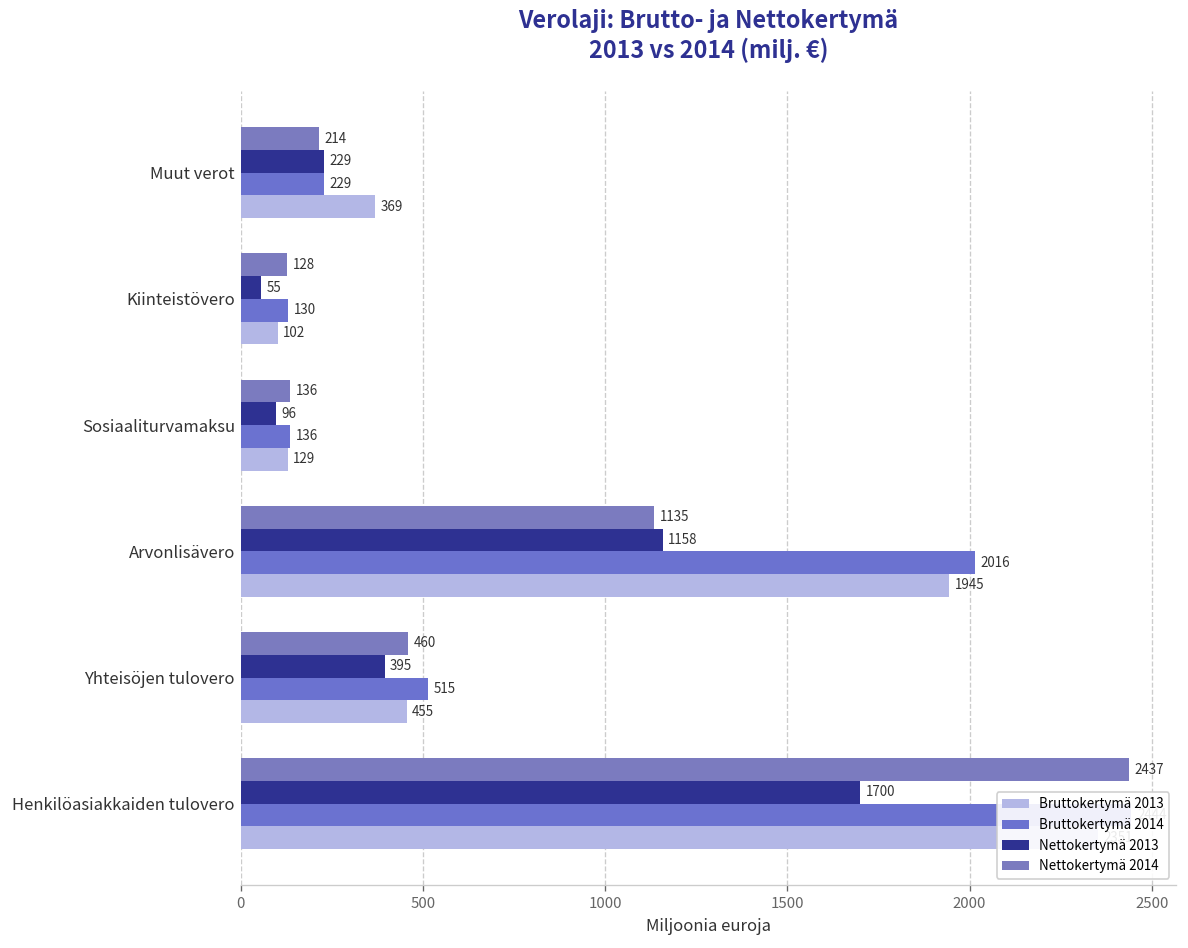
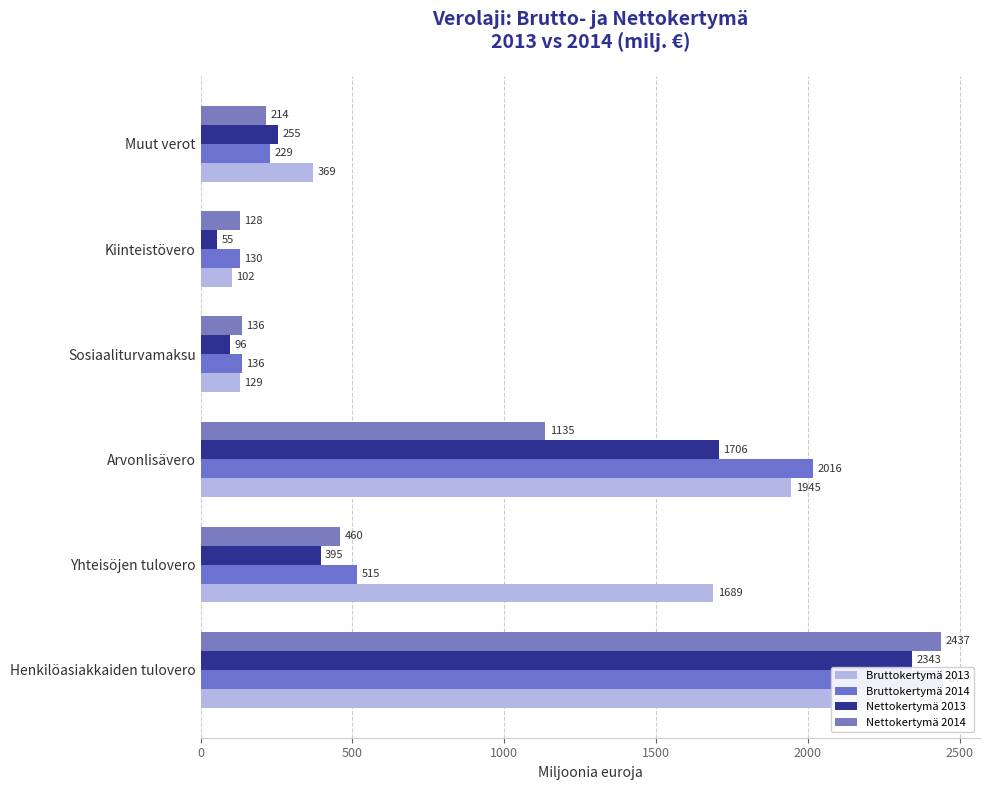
  {
    "Bruttokertymä 2013": {
      "Muut verot": 369,
      "Kiinteistövero": 102,
      "Sosiaaliturvamaksu": 129,
      "Arvonlisävero": 1945,
-     "Yhteisöjen tulovero": 455
+     "Yhteisöjen tulovero": 1689
    },
    "Nettokertymä 2013": {
-     "Muut verot": 229,
+     "Muut verot": 255,
      "Kiinteistövero": 55,
      "Sosiaaliturvamaksu": 96,
-     "Arvonlisävero": 1158,
+     "Arvonlisävero": 1706,
      "Yhteisöjen tulovero": 395,
-     "Henkilöasiakkaiden tulovero": 1700
+     "Henkilöasiakkaiden tulovero": 2343
    }
  }
